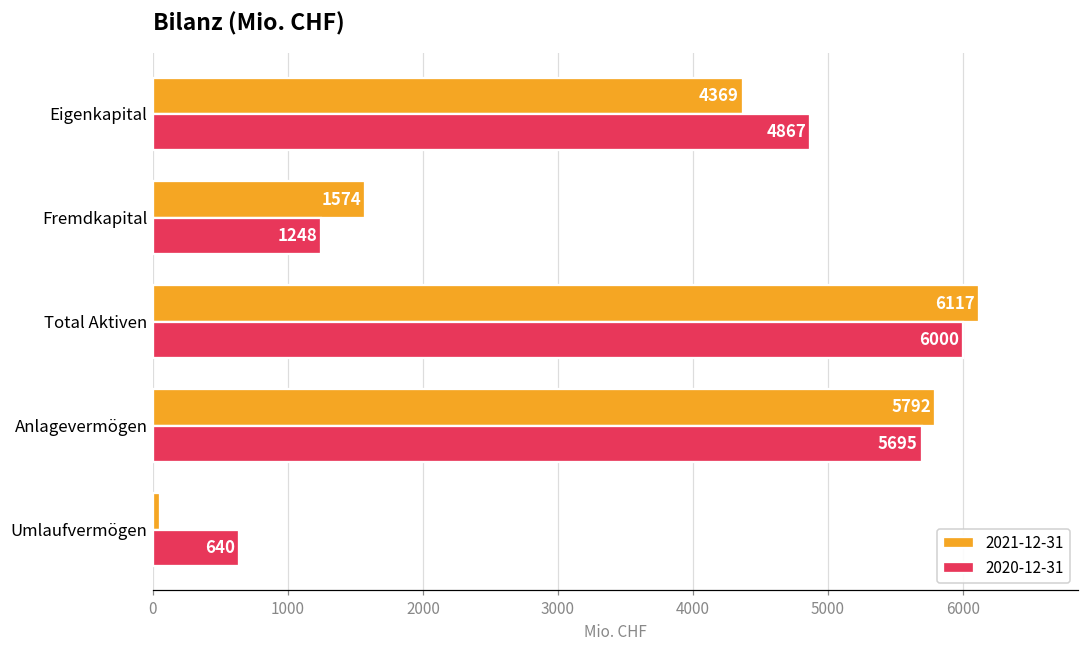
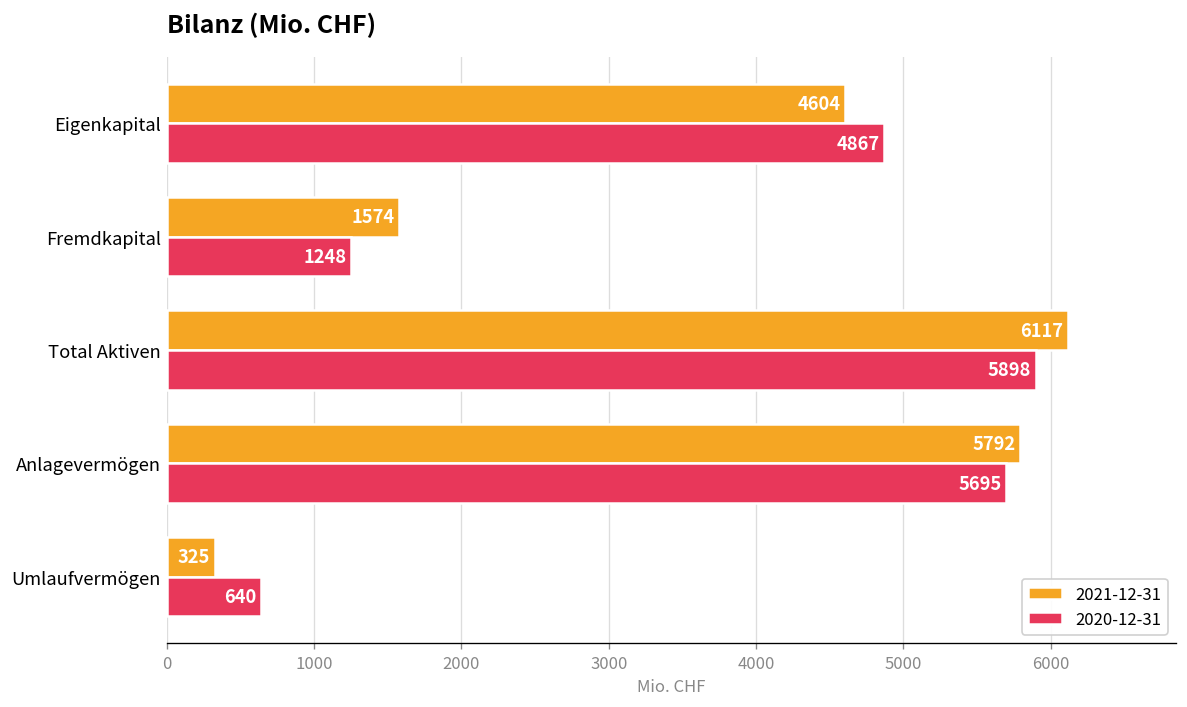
  {
    "2021-12-31": {
-     "Eigenkapital": 4369,
+     "Eigenkapital": 4604,
      "Fremdkapital": 1574,
      "Total Aktiven": 6117,
      "Anlagevermögen": 5792,
-     "Umlaufvermögen": 50
+     "Umlaufvermögen": 330
    },
    "2020-12-31": {
      "Eigenkapital": 4867,
      "Fremdkapital": 1248,
-     "Total Aktiven": 6000,
+     "Total Aktiven": 5898,
      "Anlagevermögen": 5695,
      "Umlaufvermögen": 640
    }
  }
